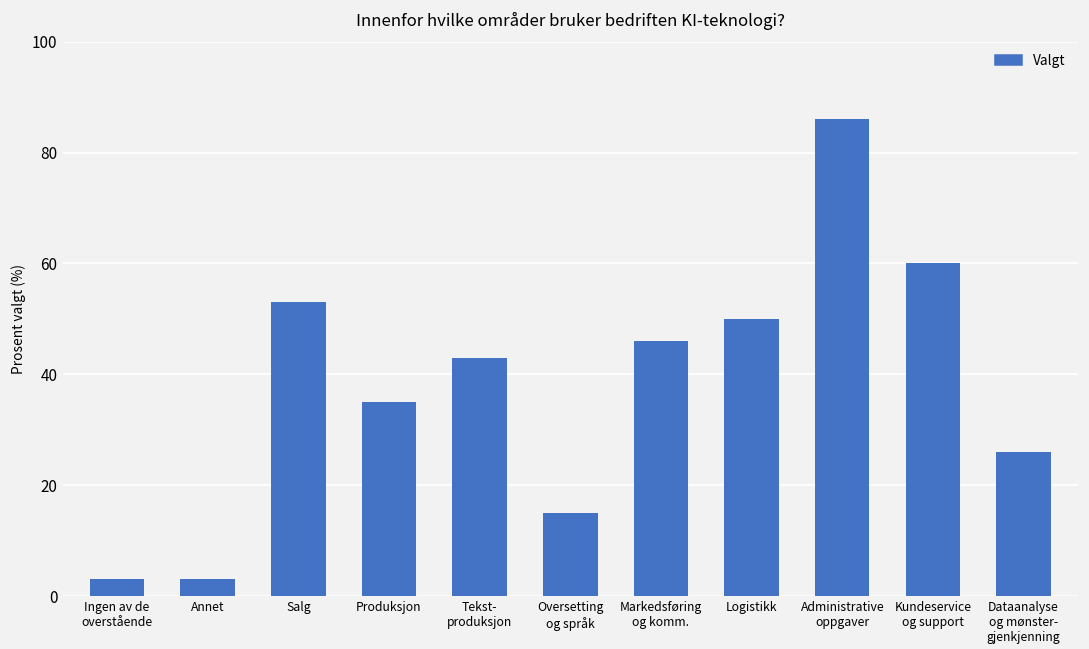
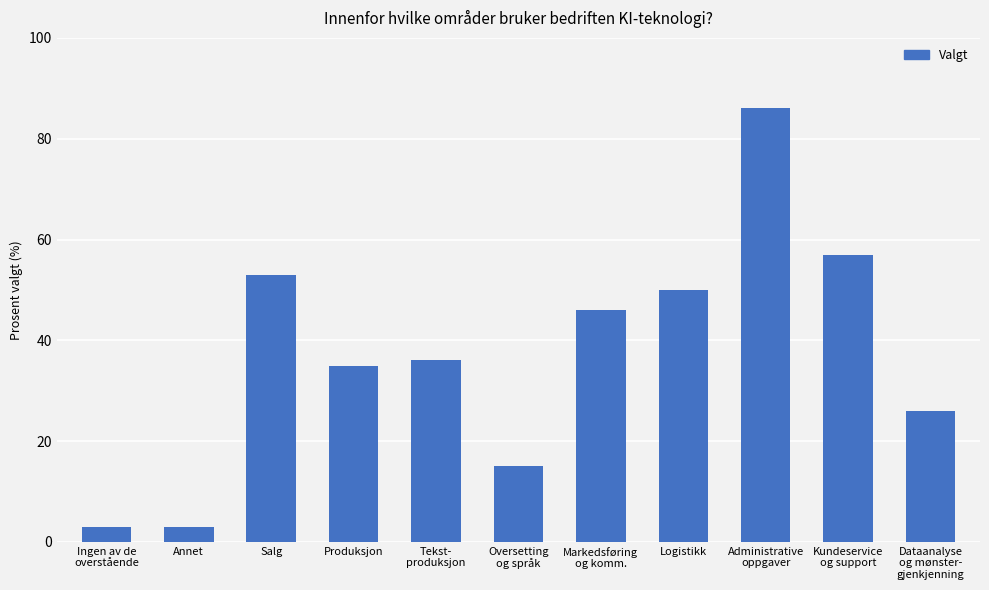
  {
    "Ingen av de overstående": 3,
    "Annet": 3,
    "Salg": 53,
    "Produksjon": 35,
-   "Tekst- produksjon": 43,
+   "Tekst- produksjon": 36,
    "Oversetting og språk": 15,
    "Markedsføring og komm.": 46,
    "Logistikk": 50,
    "Administrative oppgaver": 86,
-   "Kundeservice og support": 60,
+   "Kundeservice og support": 57,
    "Dataanalyse og mønster- gjenkjenning": 26
  }
